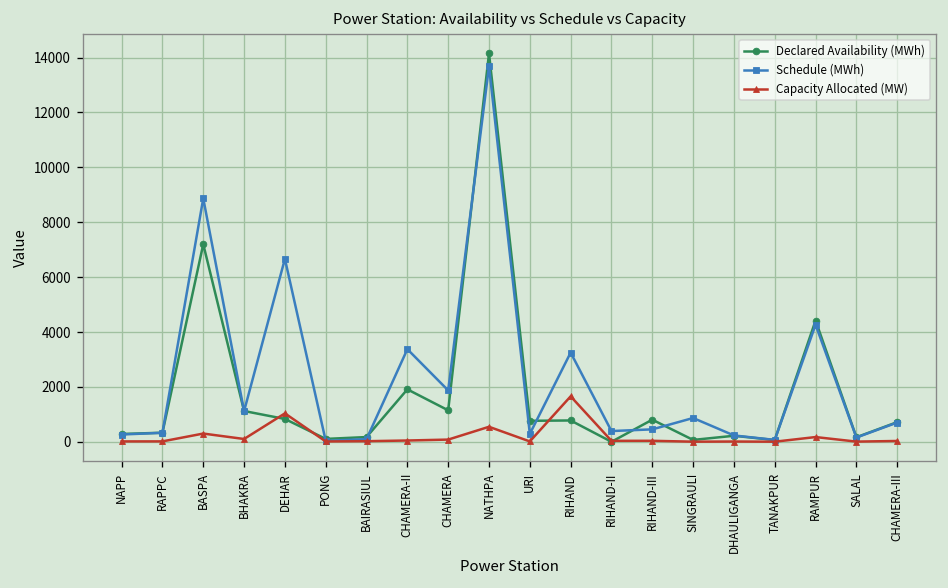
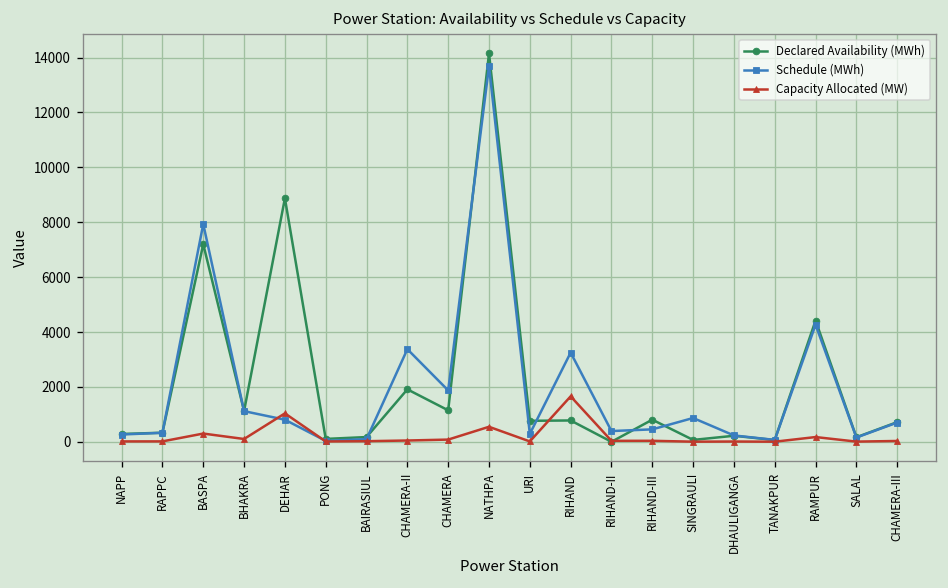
  {
    "Declared Availability (MWh)": {
      "BASPA": 7200,
-     "DEHAR": 800,
+     "DEHAR": 8900,
      "CHAMERA-II": 1900,
      "CHAMERA": 1100,
      "NATHPA": 14200,
      "URI": 800,
      "RIHAND": 800,
      "RIHAND-III": 800,
      "RAMPUR": 4400
    },
    "Schedule (MWh)": {
-     "BASPA": 8900,
-     "DEHAR": 6700,
+     "BASPA": 7900,
+     "DEHAR": 800,
      "CHAMERA-II": 3400,
      "CHAMERA": 1900,
      "NATHPA": 13700,
      "URI": 300,
      "RIHAND": 3300,
      "RIHAND-II": 400,
      "RIHAND-III": 500,
      "SINGRAULI": 900,
      "RAMPUR": 4300
    },
    "Capacity Allocated (MW)": {
      "NAPP": 0,
      "RAPPC": 0,
      "BASPA": 300,
      "BHAKRA": 100,
      "DEHAR": 1000,
      "CHAMERA-II": 0,
      "CHAMERA": 100,
      "NATHPA": 500,
      "URI": 0,
      "RIHAND": 1700,
      "RIHAND-III": 0,
      "DHAULIGANGA": 0,
      "RAMPUR": 200,
      "SALAL": 0,
      "CHAMERA-III": 0
    }
  }
